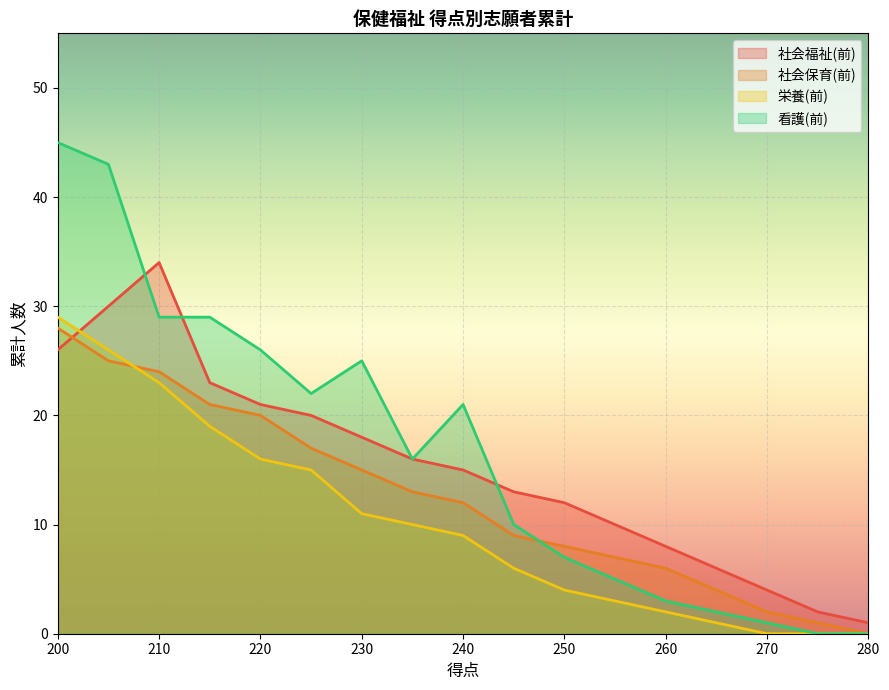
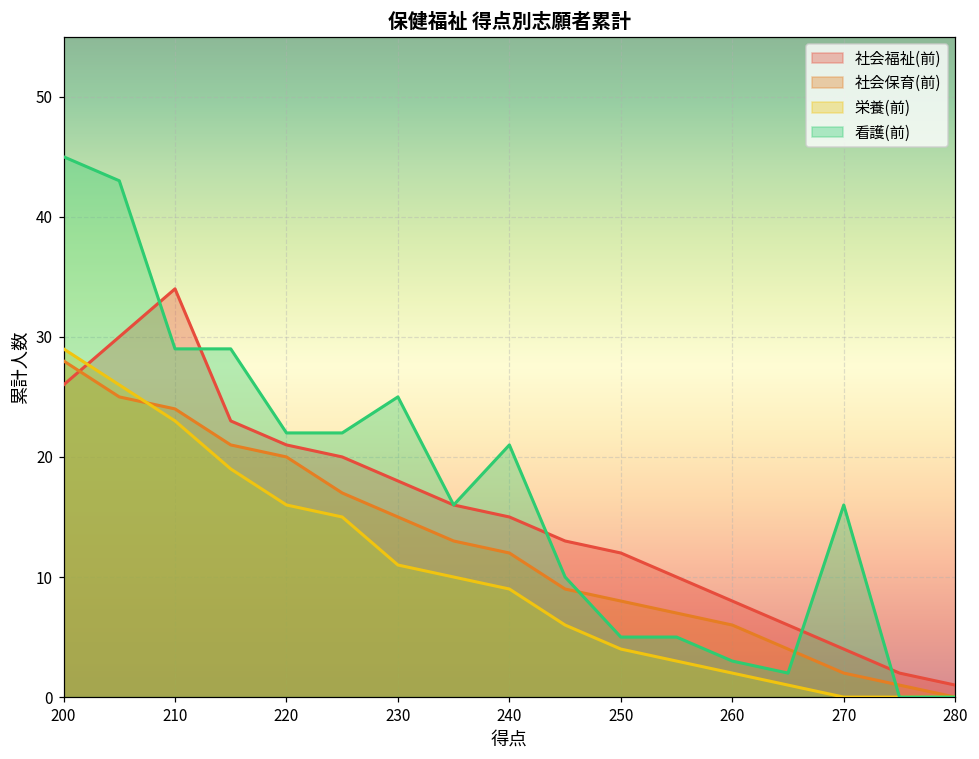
  {
    "看護(前)": {
      "200": 45,
      "210": 29,
-     "220": 26,
+     "220": 22,
      "230": 25,
      "240": 21,
-     "250": 7,
+     "250": 5,
      "260": 3,
-     "270": 1
+     "270": 16
    }
  }
